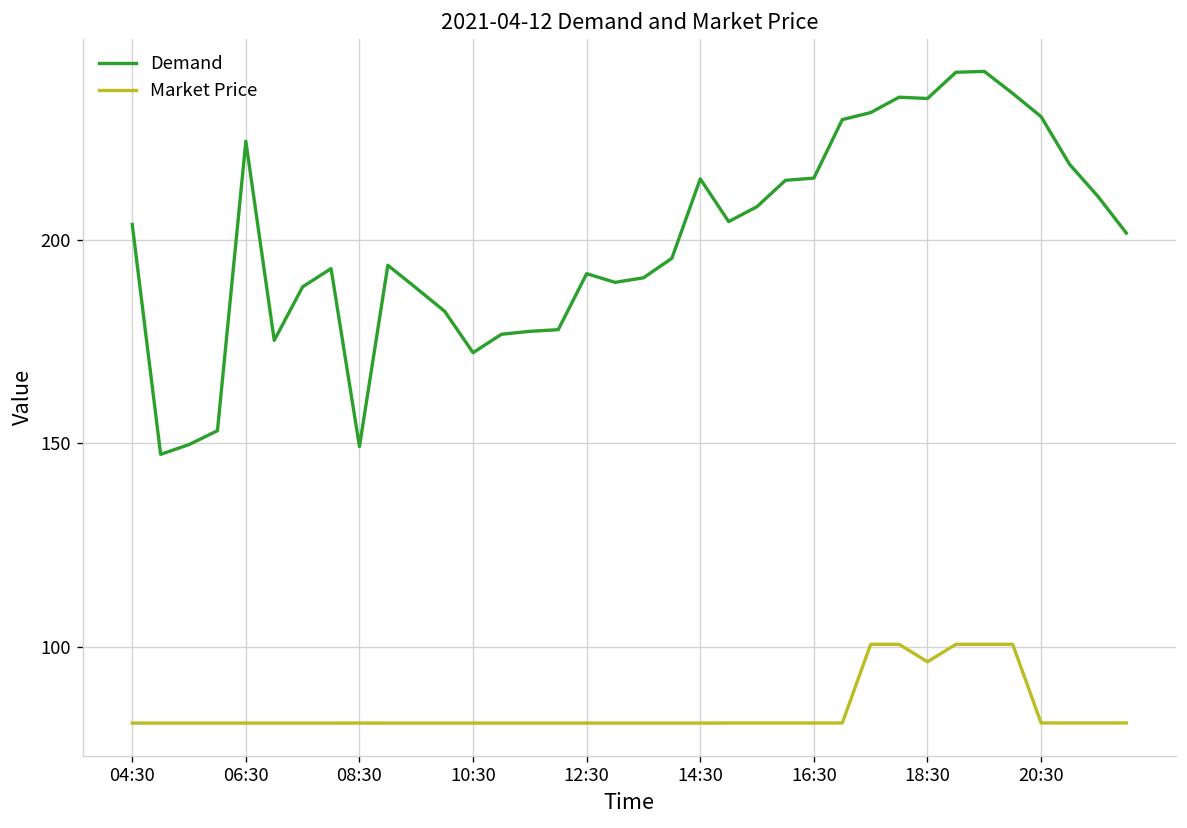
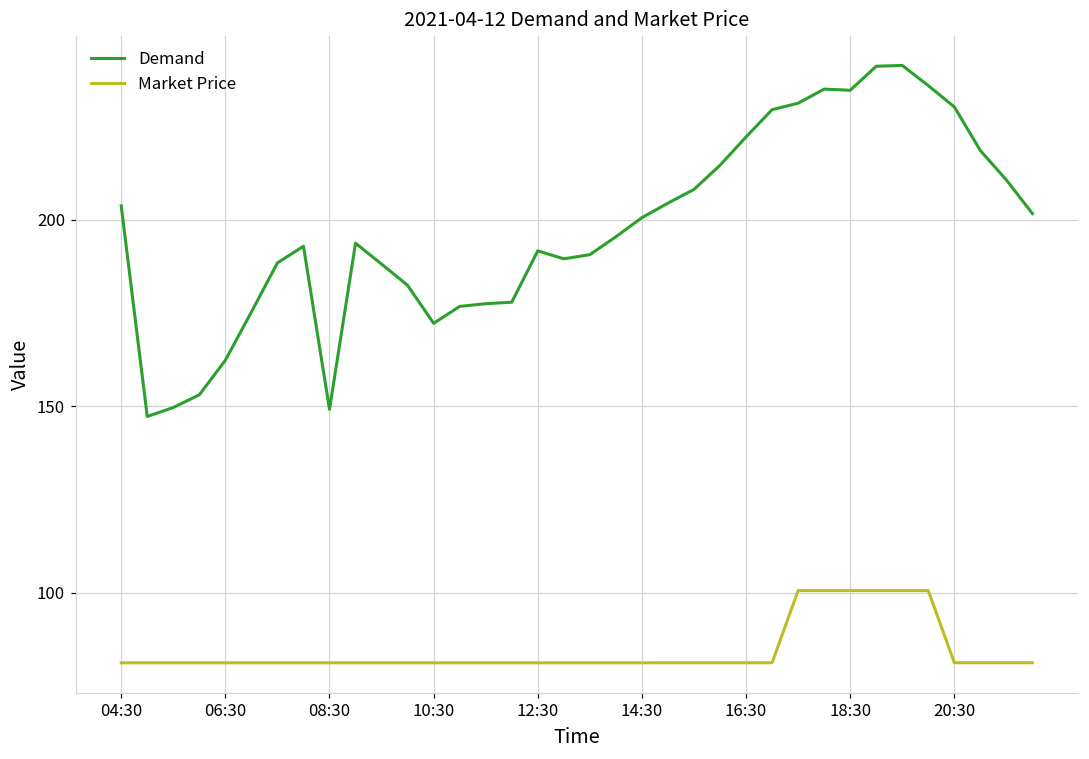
  {
    "Demand": {
      "04:30": 204,
-     "06:30": 224,
+     "06:30": 162,
      "08:30": 149,
      "10:30": 172,
      "12:30": 192,
-     "14:30": 215,
-     "16:30": 215,
+     "14:30": 201,
+     "16:30": 222,
      "18:30": 235,
      "20:30": 230
    },
    "Market Price": {
      "04:30": 81,
      "06:30": 81,
      "08:30": 81,
      "10:30": 81,
      "12:30": 81,
      "14:30": 81,
      "16:30": 81,
-     "18:30": 96,
+     "18:30": 101,
      "20:30": 81
    }
  }
